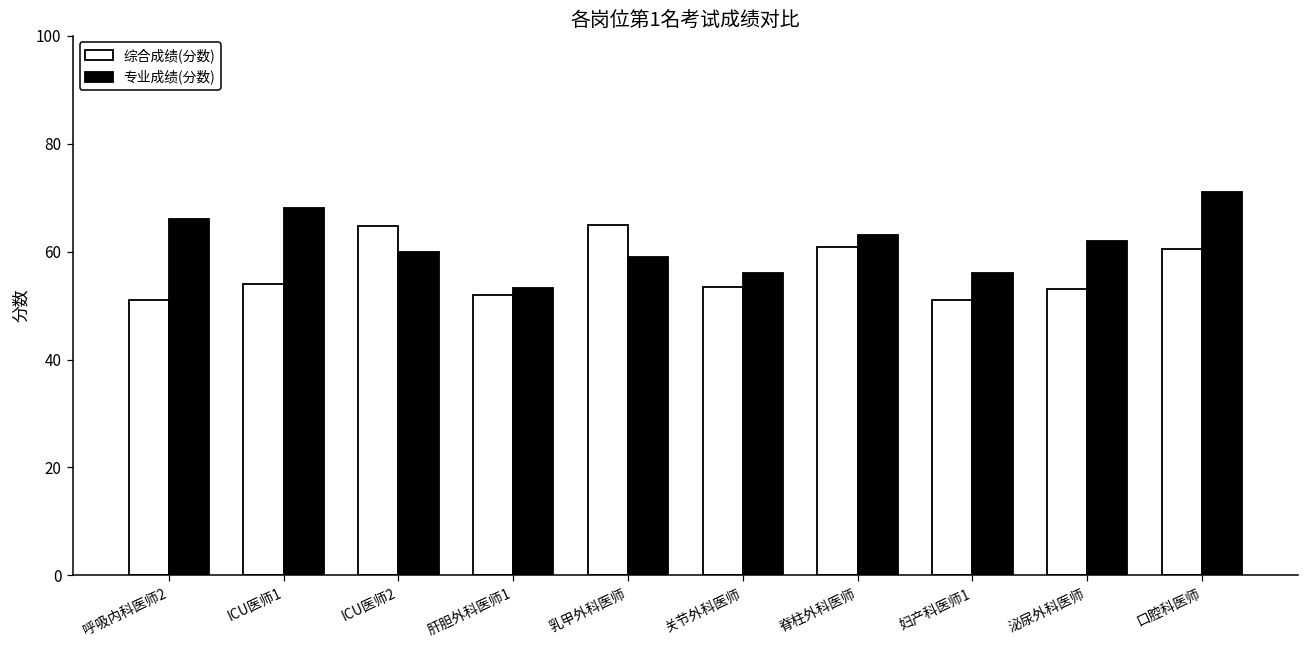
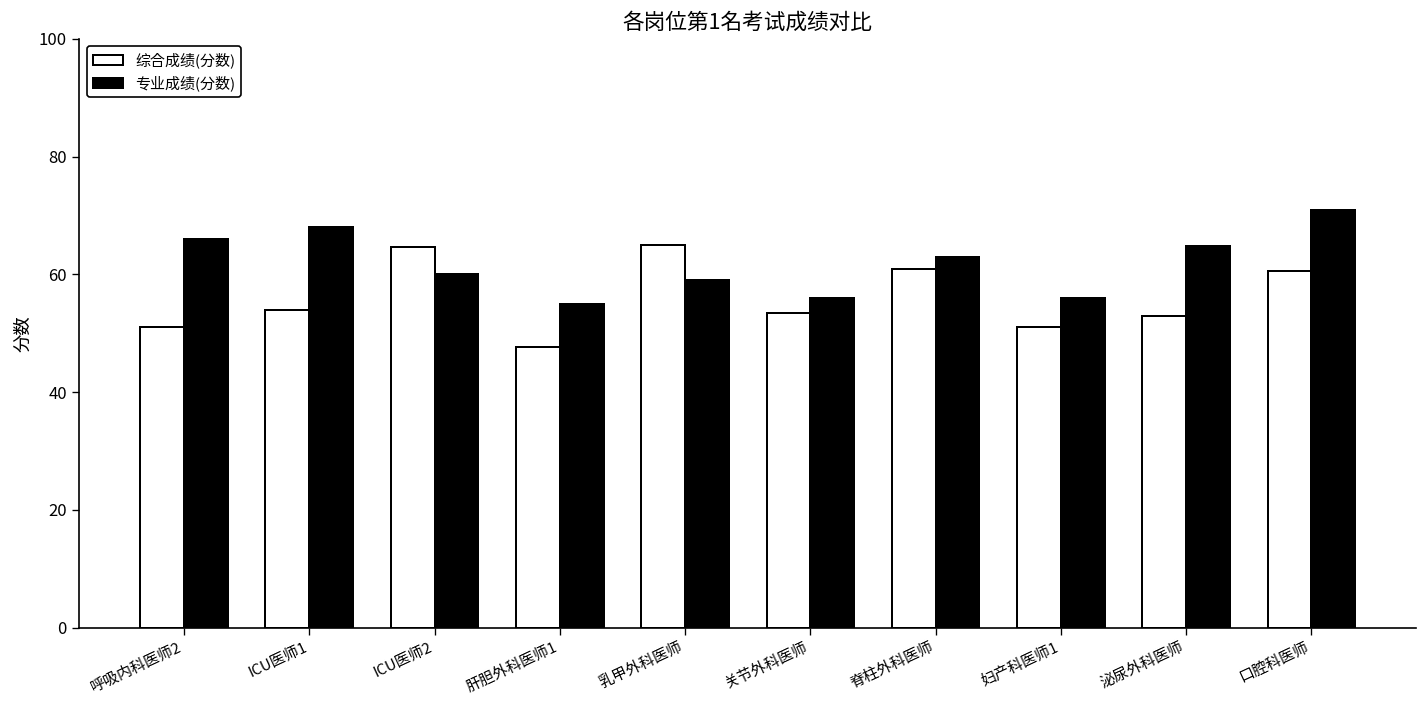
  {
    "综合成绩(分数)": {
      "呼吸内科医师2": 51,
      "ICU医师1": 54,
      "ICU医师2": 65,
-     "肝胆外科医师1": 52,
+     "肝胆外科医师1": 48,
      "乳甲外科医师": 65,
      "关节外科医师": 54,
      "脊柱外科医师": 61,
      "妇产科医师1": 51,
      "泌尿外科医师": 53,
      "口腔科医师": 61
    },
    "专业成绩(分数)": {
      "呼吸内科医师2": 66,
      "ICU医师1": 68,
      "ICU医师2": 60,
-     "肝胆外科医师1": 53,
+     "肝胆外科医师1": 55,
      "乳甲外科医师": 59,
      "关节外科医师": 56,
      "脊柱外科医师": 63,
      "妇产科医师1": 56,
-     "泌尿外科医师": 62,
+     "泌尿外科医师": 65,
      "口腔科医师": 71
    }
  }
